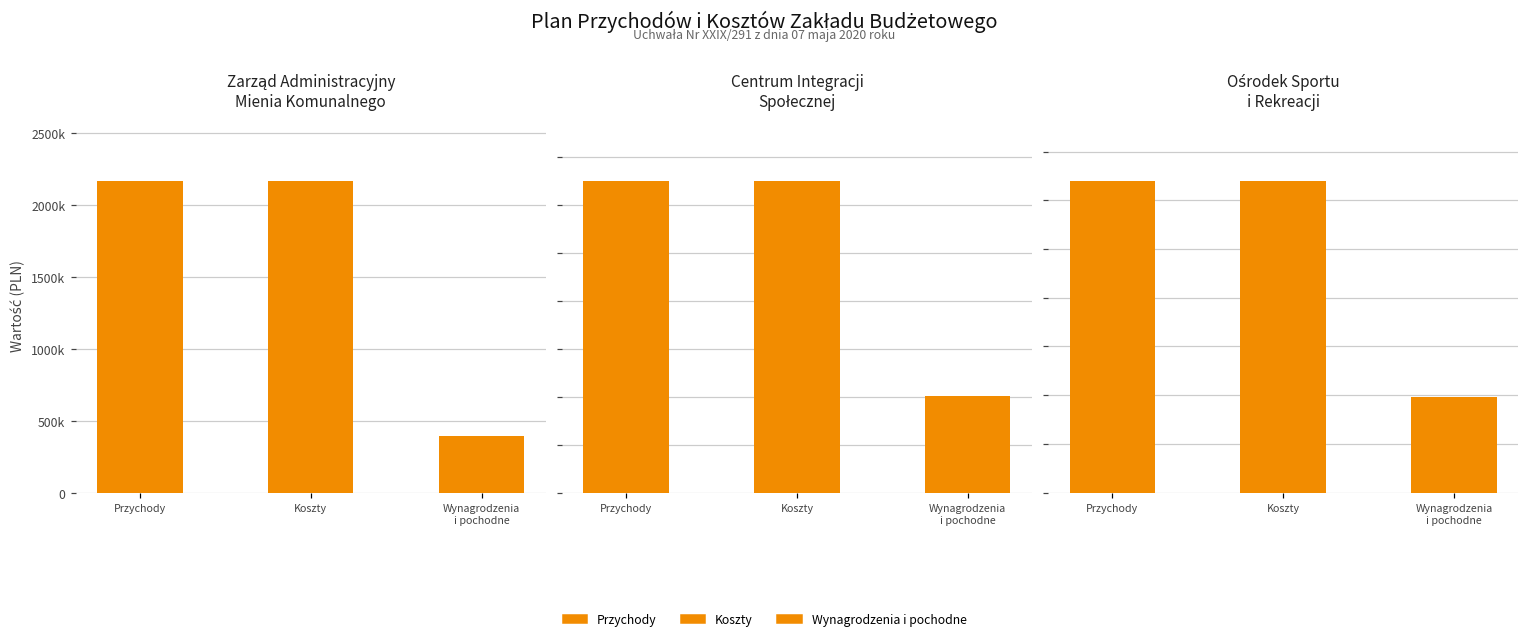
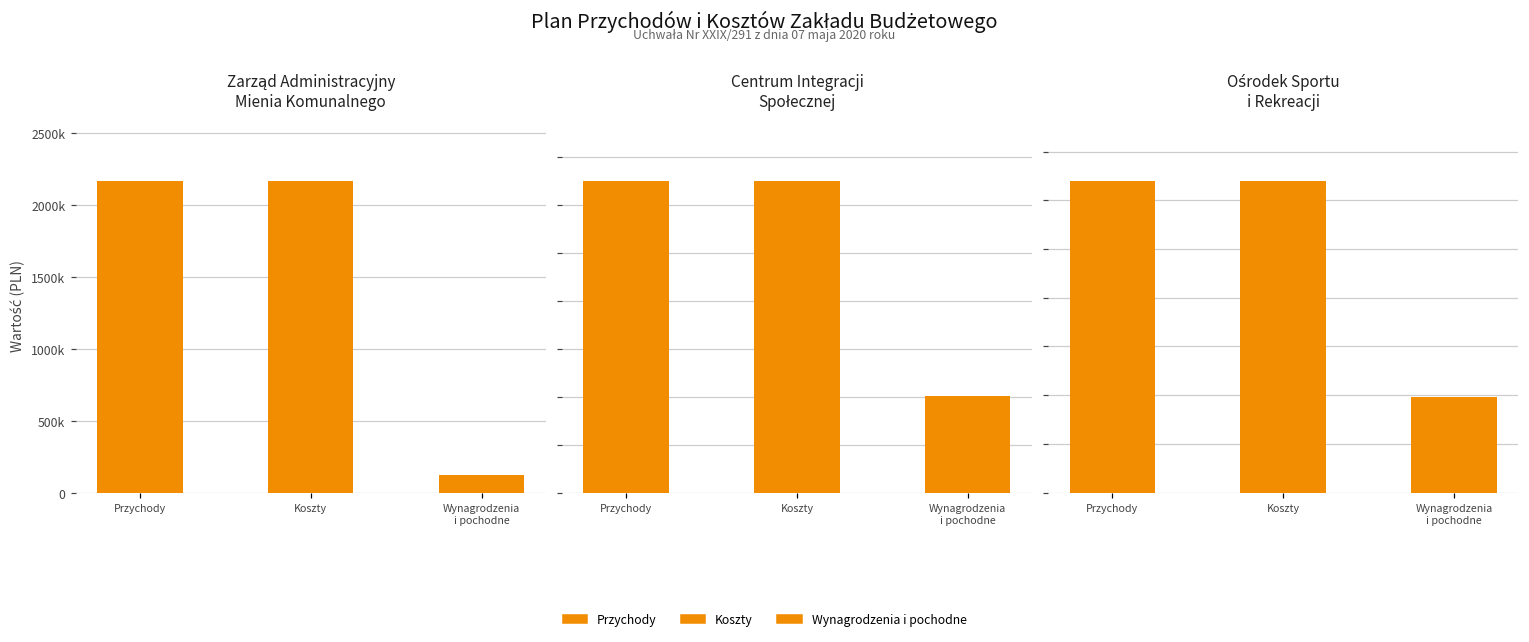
  {
    "Zarząd Administracyjny Mienia Komunalnego": {
      "Przychody": 2170000,
      "Koszty": 2170000,
-     "Wynagrodzenia i pochodne": 400000
+     "Wynagrodzenia i pochodne": 120000
    }
  }
